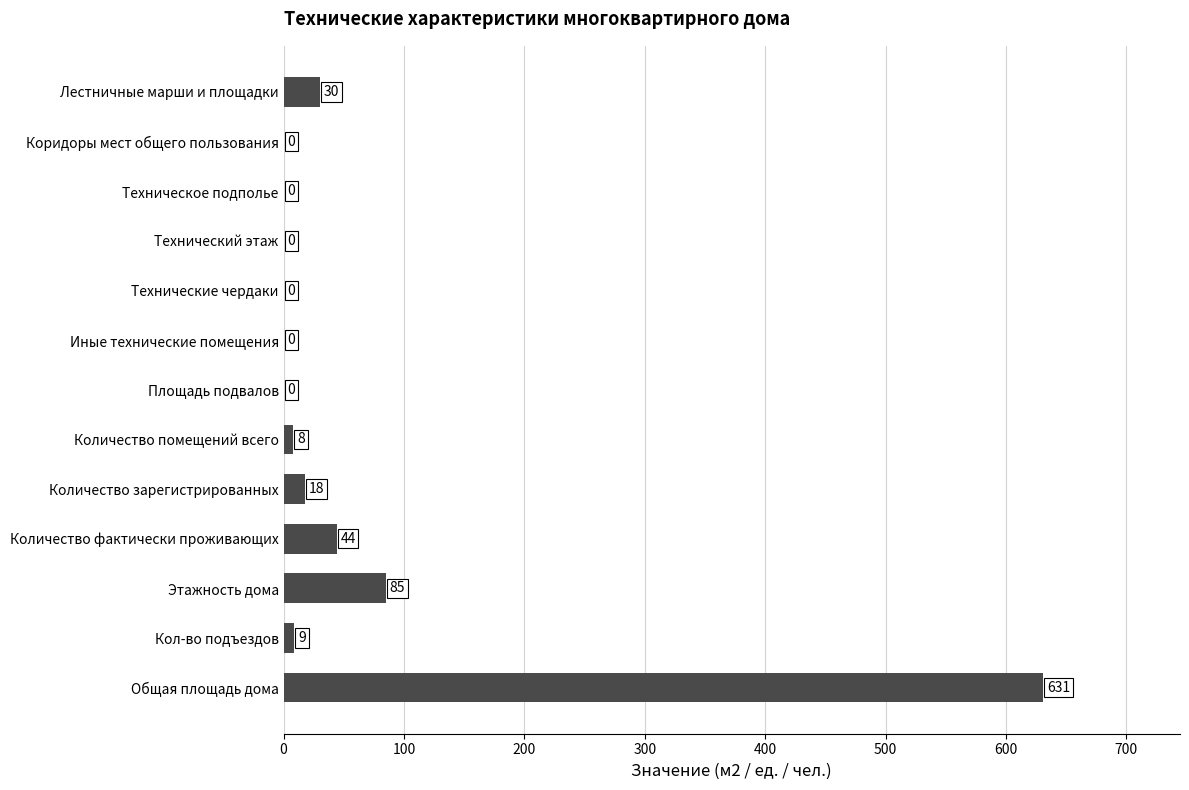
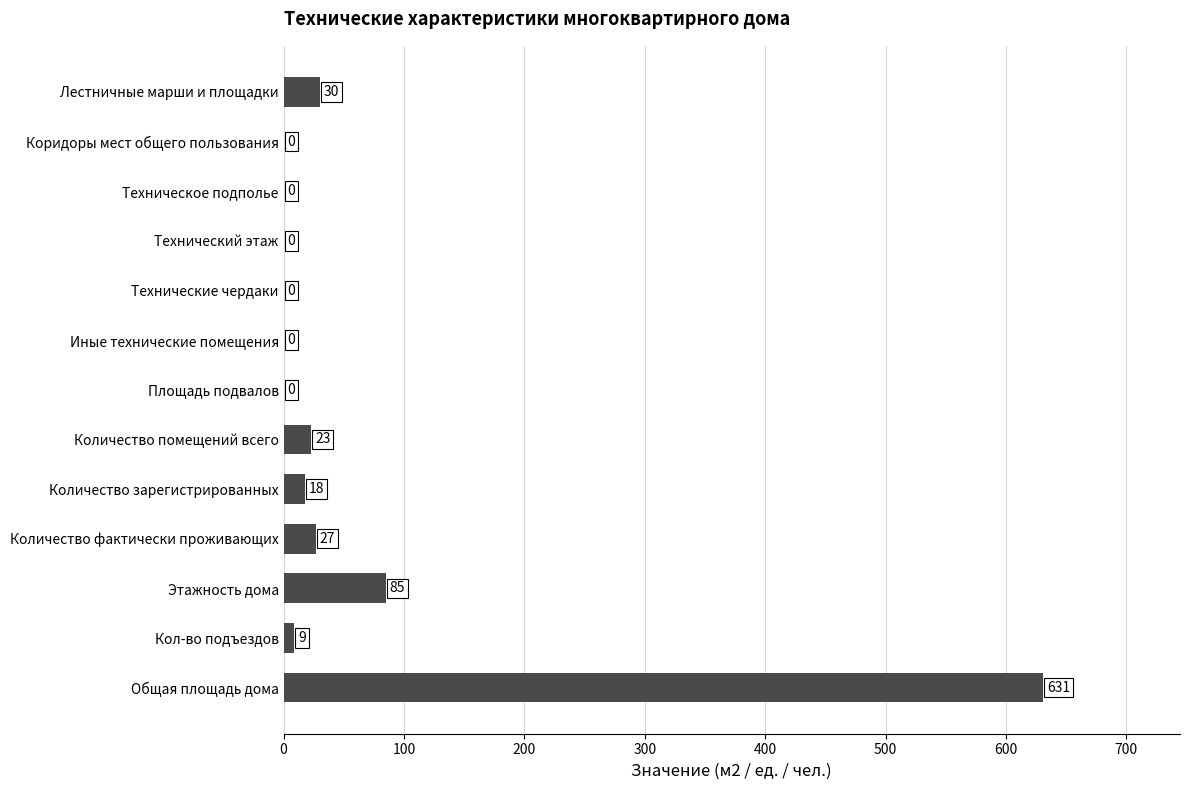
  {
-   "Количество помещений всего": 8,
-   "Количество фактически проживающих": 44
+   "Количество помещений всего": 23,
+   "Количество фактически проживающих": 27
  }
